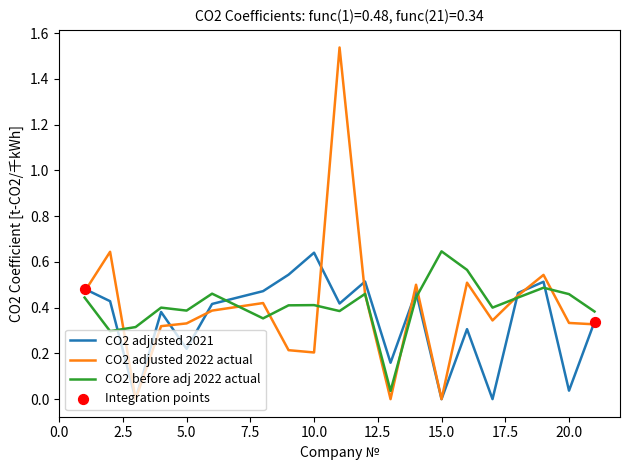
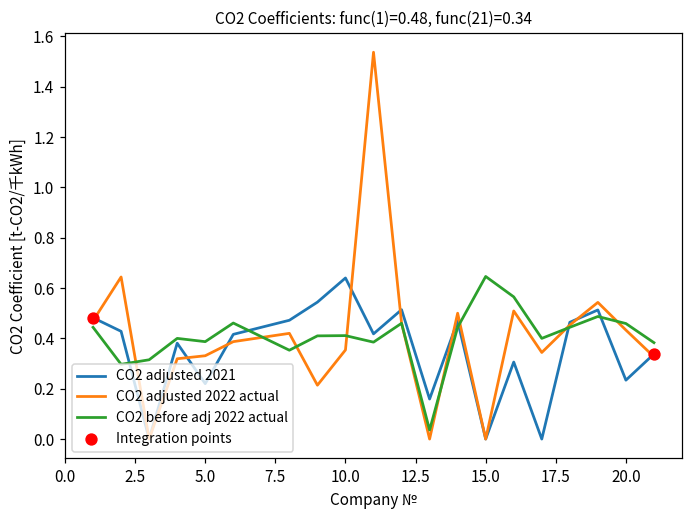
  {
    "CO2 adjusted 2021": {
      "10.0": 0.64,
-     "20.0": 0.04
+     "20.0": 0.23
    },
    "CO2 adjusted 2022 actual": {
      "5.0": 0.33,
-     "10.0": 0.20,
-     "20.0": 0.33
+     "10.0": 0.35,
+     "20.0": 0.43
    },
    "CO2 before adj 2022 actual": {
      "5.0": 0.39,
      "10.0": 0.41,
      "15.0": 0.65,
      "20.0": 0.46
    }
  }
